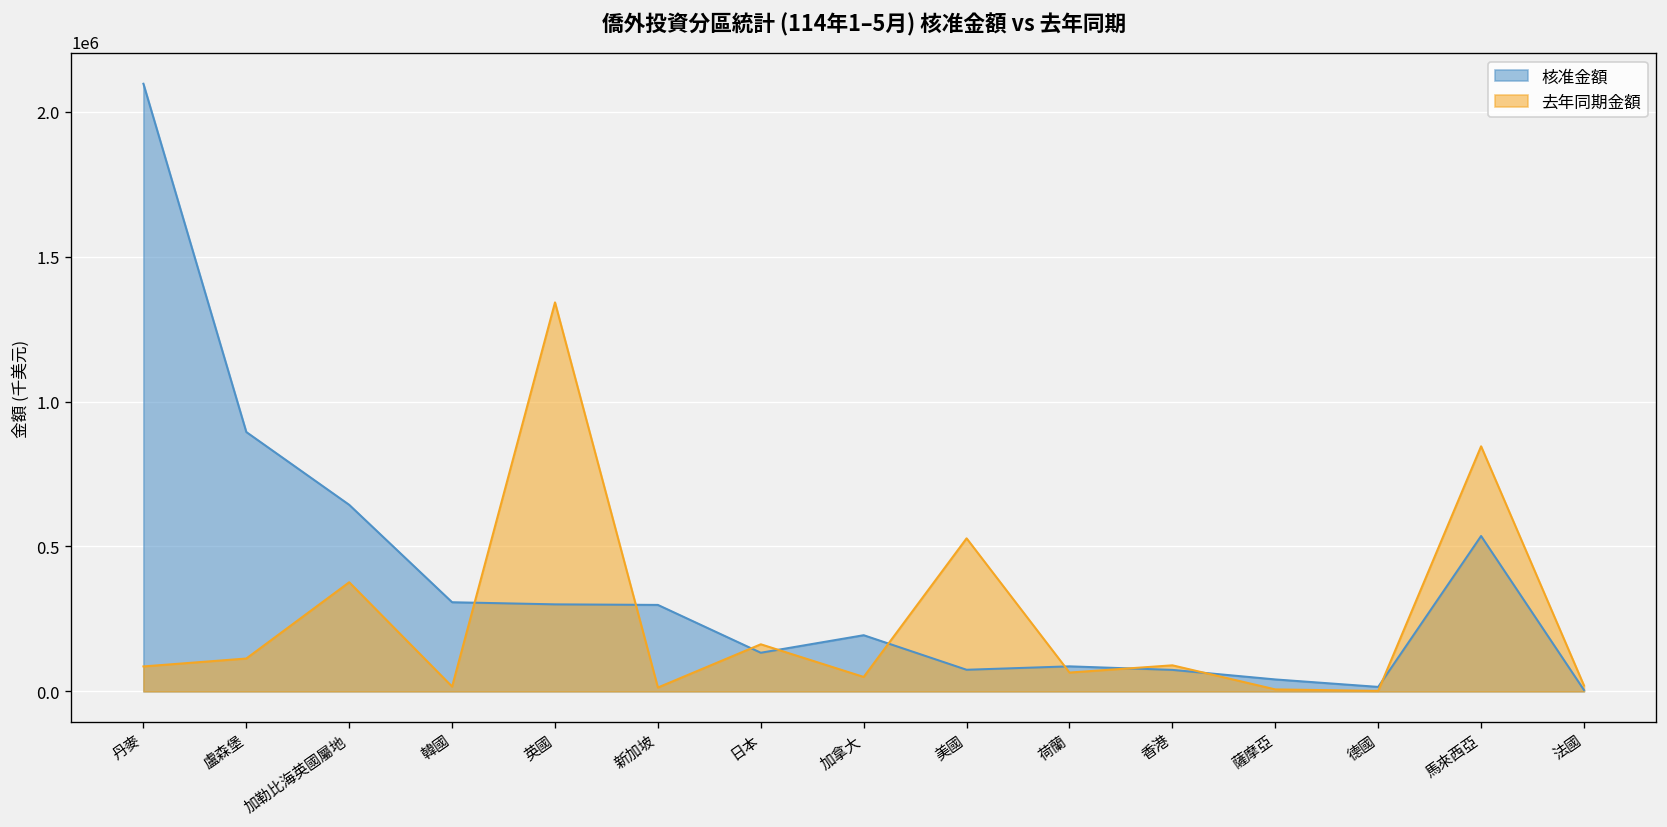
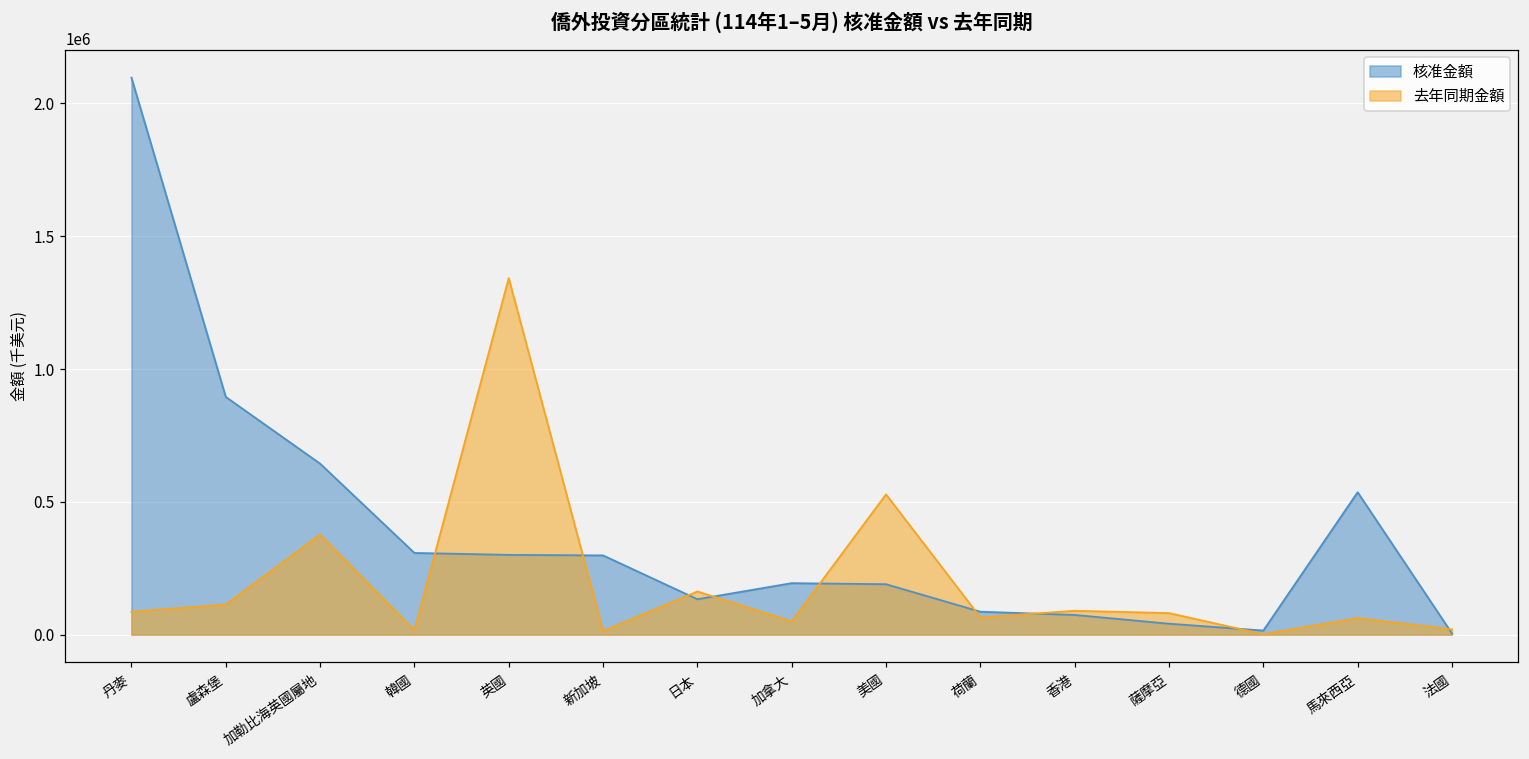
  {
    "核准金額": {
      "丹麥": 2100000,
      "盧森堡": 890000,
      "加勒比海英國屬地": 640000,
      "韓國": 310000,
      "英國": 300000,
      "新加坡": 300000,
      "日本": 130000,
      "加拿大": 190000,
-     "美國": 70000,
+     "美國": 190000,
      "荷蘭": 90000,
      "香港": 70000,
      "薩摩亞": 40000,
      "德國": 20000,
      "馬來西亞": 540000,
      "法國": 0
    },
    "去年同期金額": {
      "丹麥": 90000,
      "盧森堡": 110000,
      "加勒比海英國屬地": 380000,
      "韓國": 20000,
      "英國": 1340000,
      "新加坡": 10000,
      "日本": 160000,
      "加拿大": 50000,
      "美國": 530000,
      "荷蘭": 60000,
      "香港": 90000,
-     "薩摩亞": 10000,
+     "薩摩亞": 80000,
      "德國": 0,
-     "馬來西亞": 850000,
+     "馬來西亞": 60000,
      "法國": 20000
    }
  }
